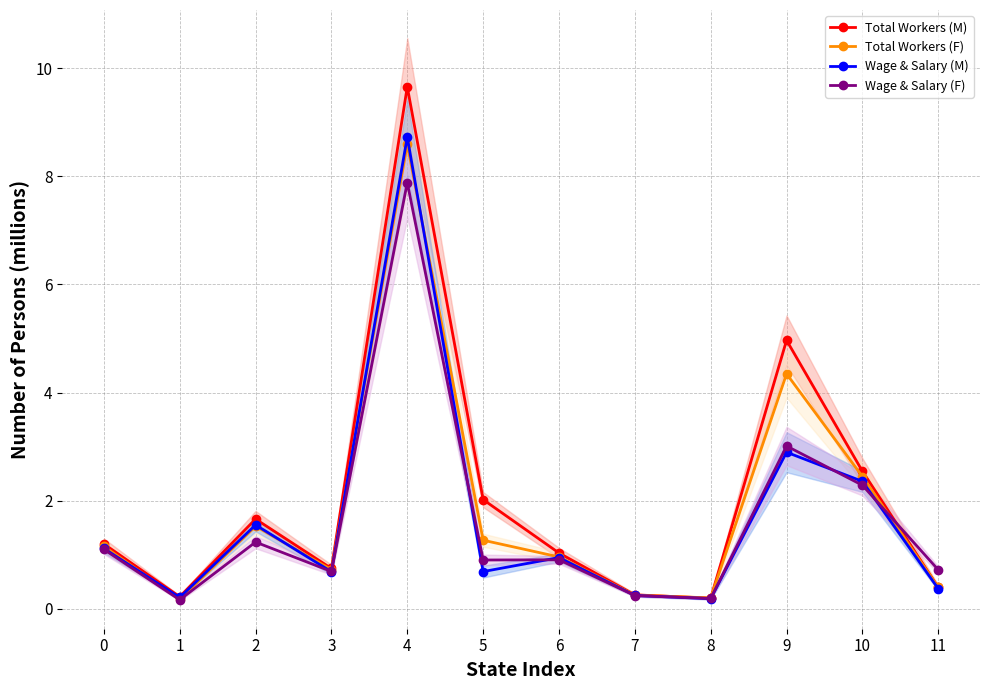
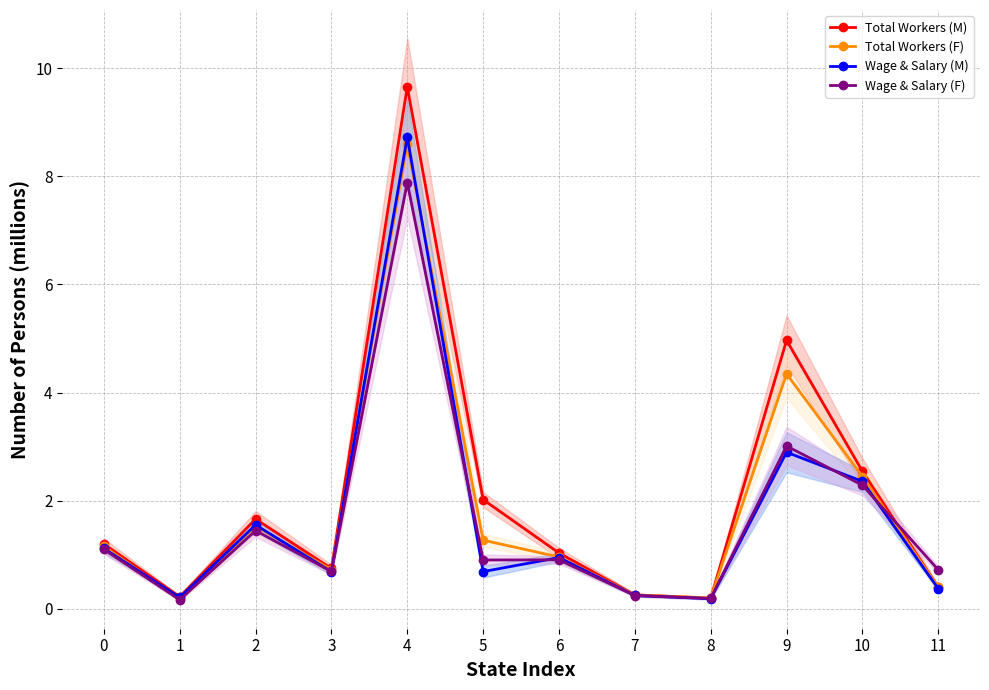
  {
    "Total Workers (M)": {
      "4": 9.7,
      "5": 2.0,
      "9": 5.0
    },
    "Total Workers (F)": {
      "4": 8.6,
      "5": 1.3,
      "9": 4.3
    },
    "Wage & Salary (M)": {
      "4": 8.7,
      "5": 0.7,
      "9": 2.9,
      "10": 2.4
    },
    "Wage & Salary (F)": {
-     "2": 1.2,
+     "2": 1.4,
      "4": 7.9,
      "5": 0.9,
      "9": 3.0,
      "10": 2.3,
      "11": 0.7
    }
  }
